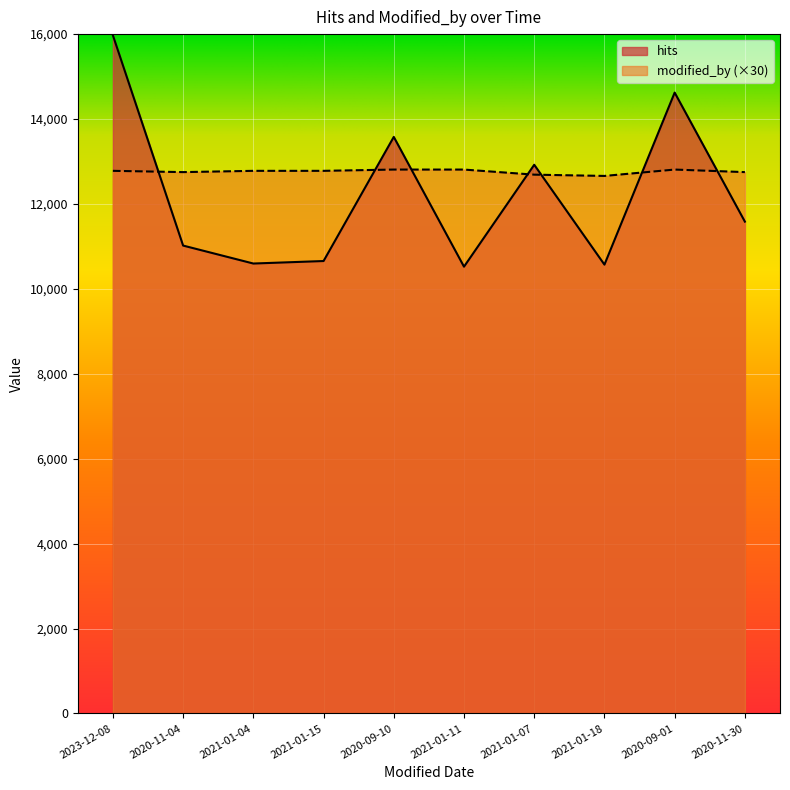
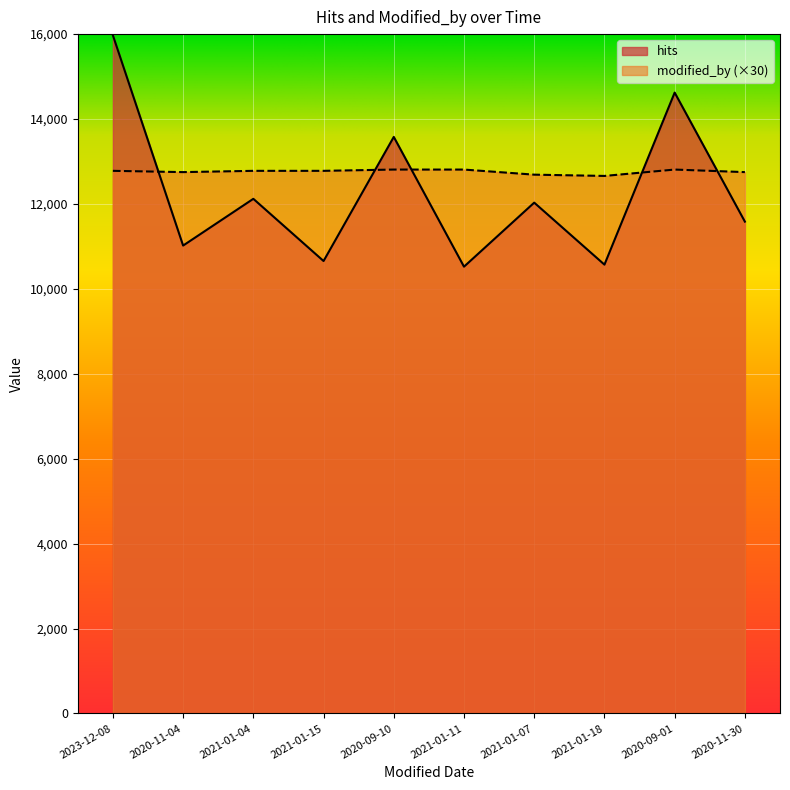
  {
    "hits": {
      "2023-12-08": "16,000",
      "2020-11-04": "11,000",
-     "2021-01-04": "10,600",
+     "2021-01-04": "12,100",
      "2021-01-15": "10,700",
      "2020-09-10": "13,600",
      "2021-01-11": "10,500",
-     "2021-01-07": "12,900",
+     "2021-01-07": "12,000",
      "2021-01-18": "10,600",
      "2020-09-01": "14,600",
      "2020-11-30": "11,600"
    },
    "modified_by (×30)": {
      "2023-12-08": "12,800",
      "2020-11-04": "12,800",
      "2021-01-04": "12,800",
      "2021-01-15": "12,800",
      "2020-09-10": "12,800",
      "2021-01-11": "12,800",
      "2021-01-07": "12,700",
      "2021-01-18": "12,700",
      "2020-09-01": "12,800",
      "2020-11-30": "12,800"
    }
  }
